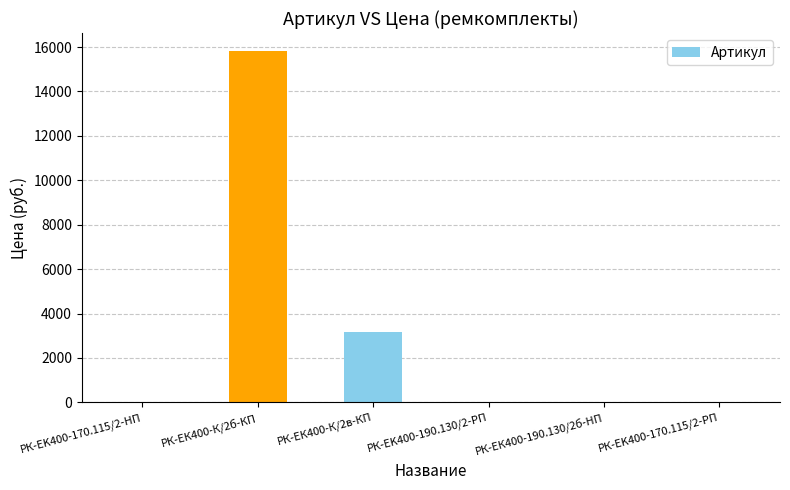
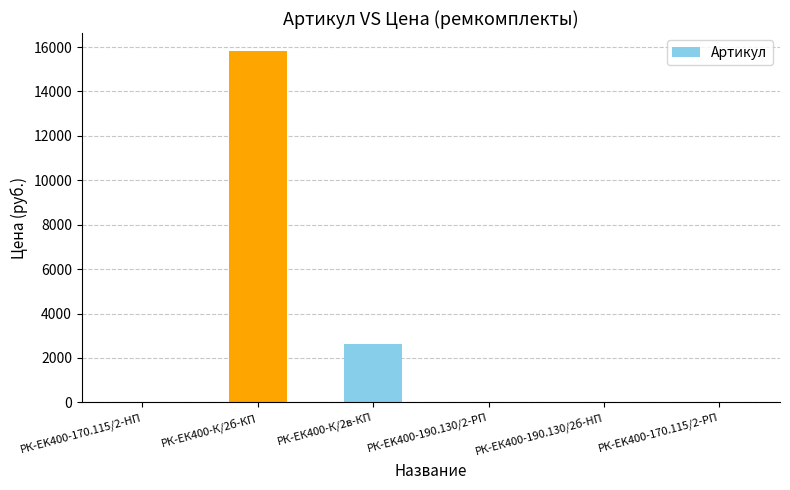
  {
    "РК-EK400-170.115/2-HП": 0,
    "РК-ЕК400-К/2б-КП": 15800,
-   "РК-ЕК400-К/2в-КП": 3200,
+   "РК-ЕК400-К/2в-КП": 2600,
    "РК-ЕK400-190.130/2-РП": 0,
    "РК-ЕК400-190.130/2б-HП": 0,
    "РК-EK400-170.115/2-РП": 0
  }
